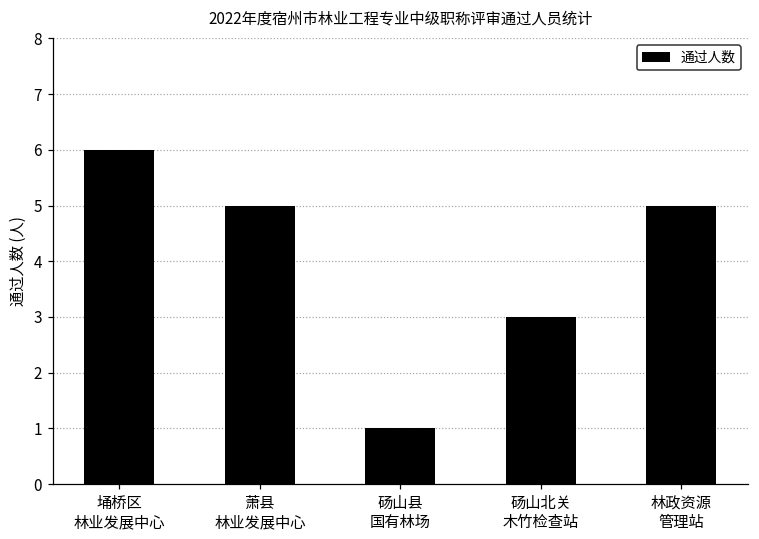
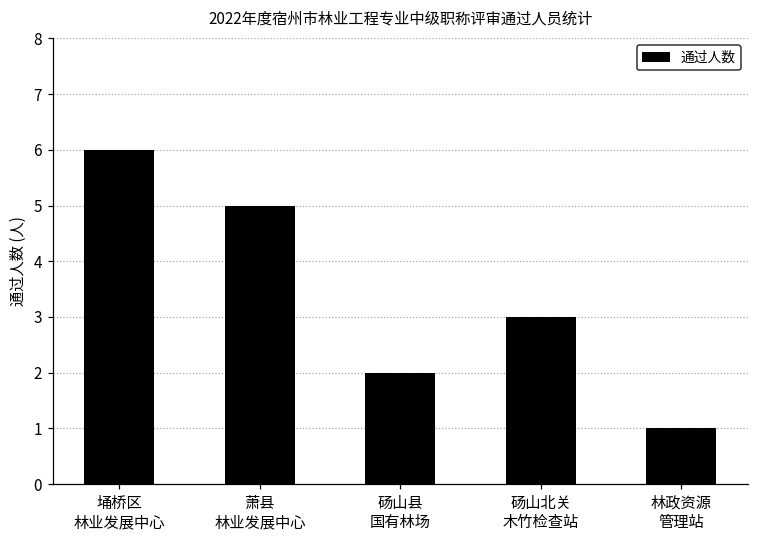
  {
    "埇桥区 林业发展中心": 6,
    "萧县 林业发展中心": 5,
-   "砀山县 国有林场": 1,
+   "砀山县 国有林场": 2,
    "砀山北关 木竹检查站": 3,
-   "林政资源 管理站": 5
+   "林政资源 管理站": 1
  }
